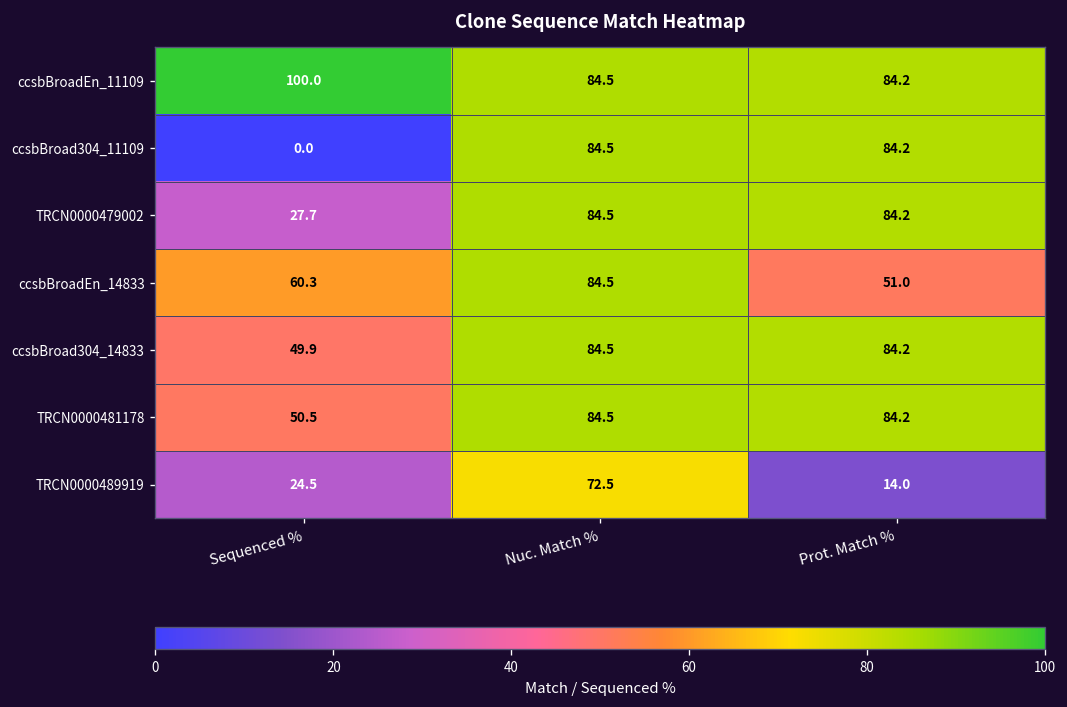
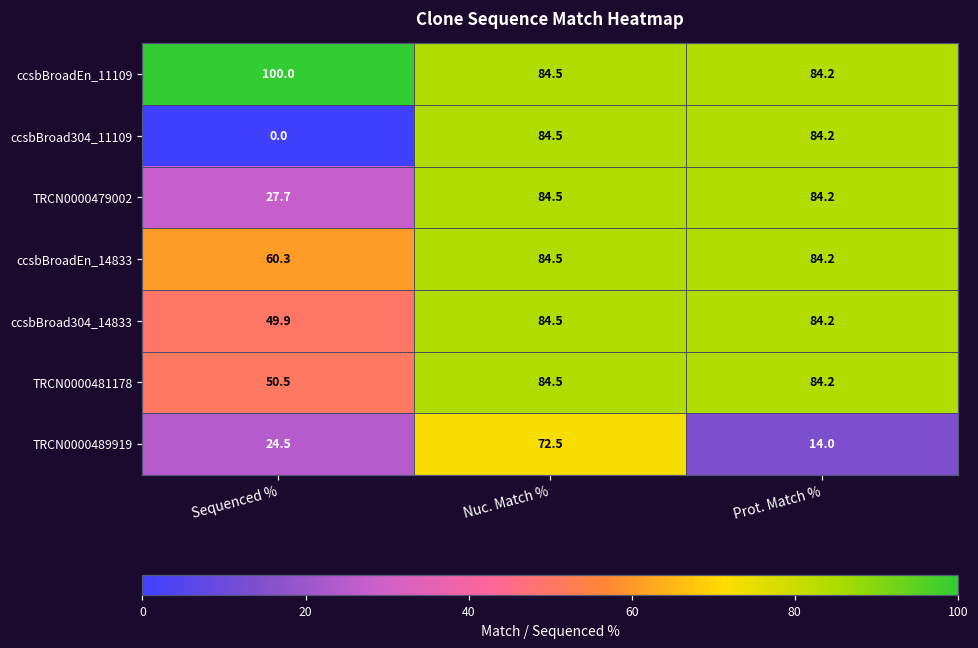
  {
    "ccsbBroadEn_11109": {
      "Sequenced %": 100.0,
      "Nuc. Match %": 84.5,
      "Prot. Match %": 84.2
    },
    "ccsbBroad304_11109": {
      "Sequenced %": 0.0,
      "Nuc. Match %": 84.5,
      "Prot. Match %": 84.2
    },
    "TRCN0000479002": {
      "Sequenced %": 27.7,
      "Nuc. Match %": 84.5,
      "Prot. Match %": 84.2
    },
    "ccsbBroadEn_14833": {
      "Sequenced %": 60.3,
      "Nuc. Match %": 84.5,
-     "Prot. Match %": 51.0
+     "Prot. Match %": 84.2
    },
    "ccsbBroad304_14833": {
      "Sequenced %": 49.9,
      "Nuc. Match %": 84.5,
      "Prot. Match %": 84.2
    },
    "TRCN0000481178": {
      "Sequenced %": 50.5,
      "Nuc. Match %": 84.5,
      "Prot. Match %": 84.2
    },
    "TRCN0000489919": {
      "Sequenced %": 24.5,
      "Nuc. Match %": 72.5,
      "Prot. Match %": 14.0
    }
  }
